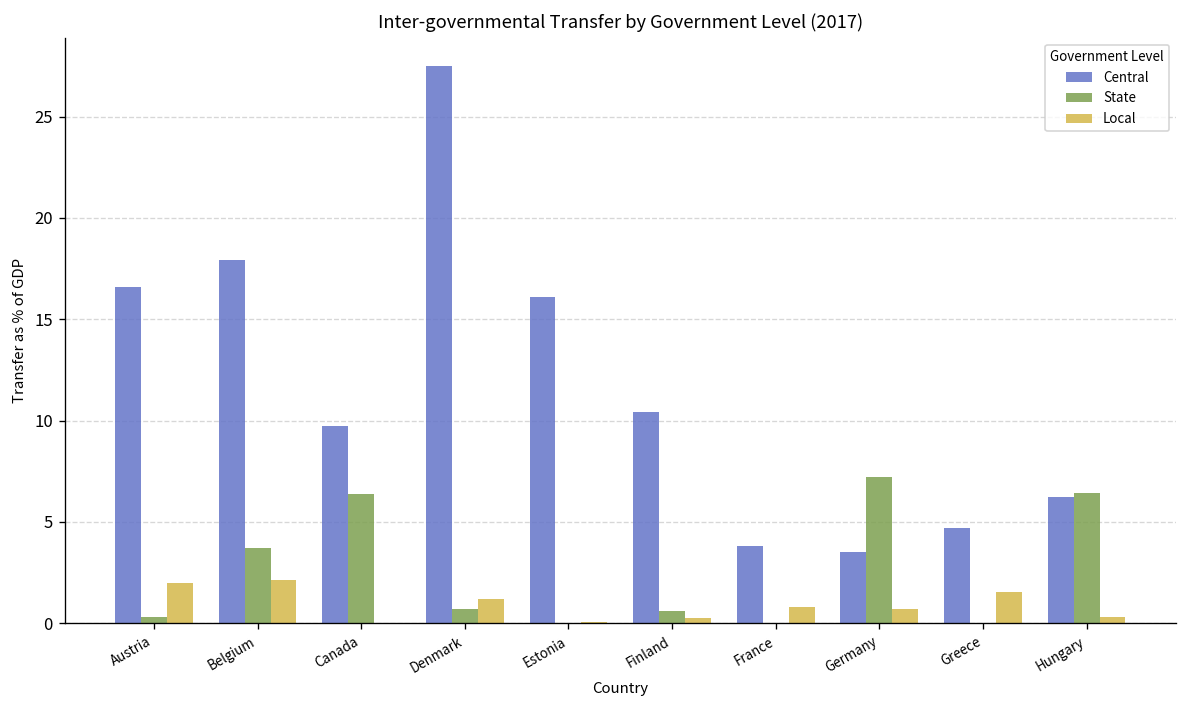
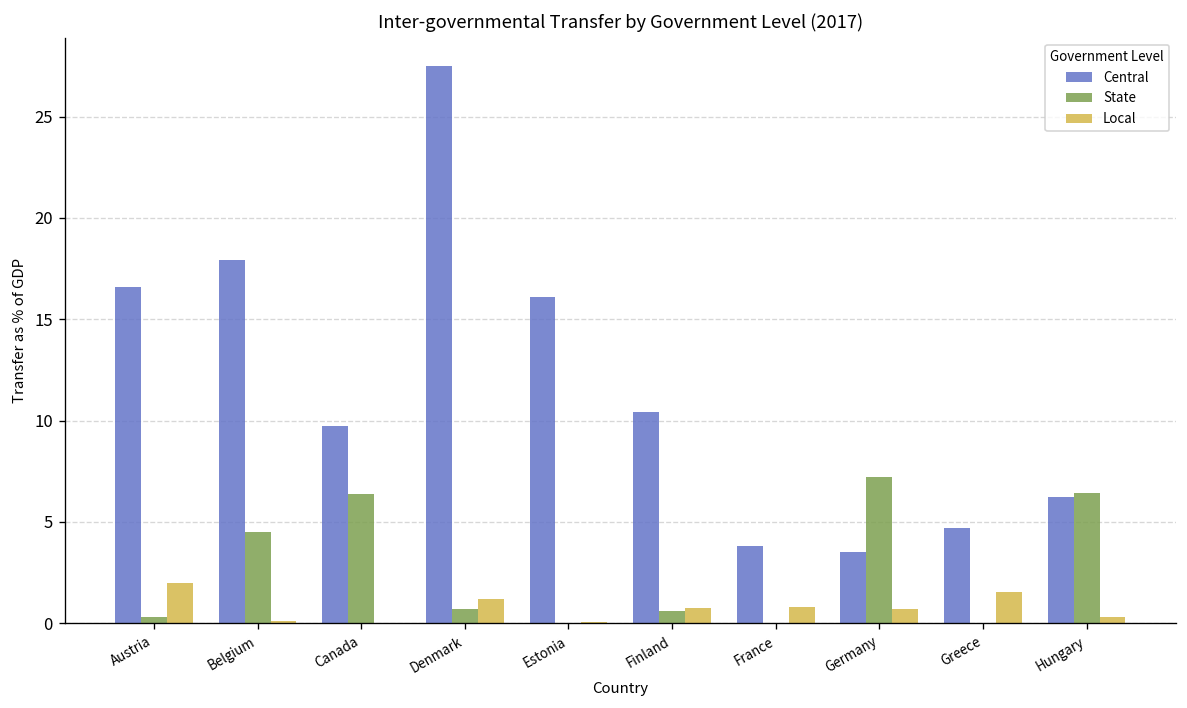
  {
    "Central": {
      "Austria": 16.6,
      "Belgium": 17.9,
      "Canada": 9.7,
      "Denmark": 27.5,
      "Estonia": 16.1,
      "Finland": 10.4,
      "France": 3.8,
      "Germany": 3.5,
      "Greece": 4.7,
      "Hungary": 6.2
    },
    "State": {
      "Austria": 0.3,
-     "Belgium": 3.7,
+     "Belgium": 4.5,
      "Canada": 6.4,
      "Denmark": 0.7,
      "Estonia": 0.0,
      "Finland": 0.6,
      "France": 0.0,
      "Germany": 7.2,
      "Greece": 0.0,
      "Hungary": 6.4
    },
    "Local": {
      "Austria": 2.0,
-     "Belgium": 2.1,
+     "Belgium": 0.1,
      "Denmark": 1.2,
-     "Finland": 0.2,
+     "Finland": 0.7,
      "France": 0.8,
      "Germany": 0.7,
      "Greece": 1.5,
      "Hungary": 0.3
    }
  }
